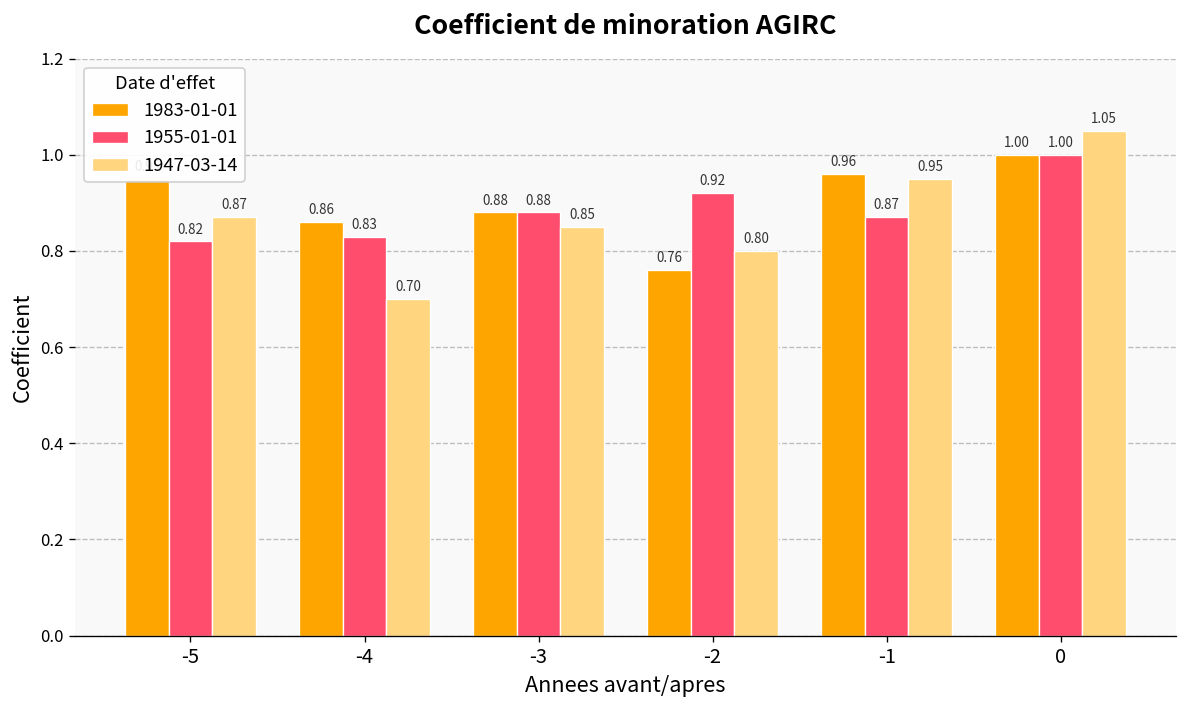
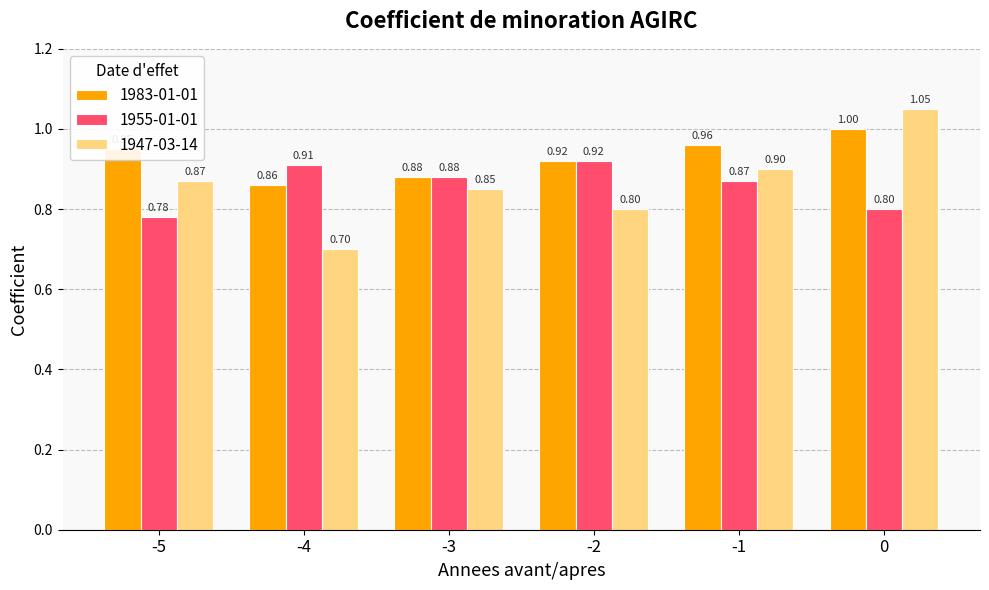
  {
    "1983-01-01": {
      "-4": 0.86,
      "-3": 0.88,
-     "-2": 0.76,
+     "-2": 0.92,
      "-1": 0.96,
      "0": 1.00
    },
    "1955-01-01": {
-     "-5": 0.82,
-     "-4": 0.83,
+     "-5": 0.78,
+     "-4": 0.91,
      "-3": 0.88,
      "-2": 0.92,
      "-1": 0.87,
-     "0": 1.00
+     "0": 0.80
    },
    "1947-03-14": {
      "-5": 0.87,
      "-4": 0.70,
      "-3": 0.85,
      "-2": 0.80,
-     "-1": 0.95,
+     "-1": 0.90,
      "0": 1.05
    }
  }
